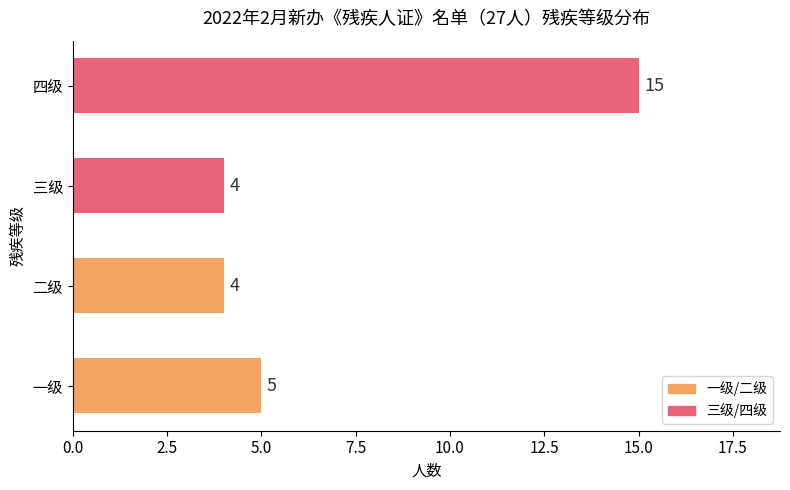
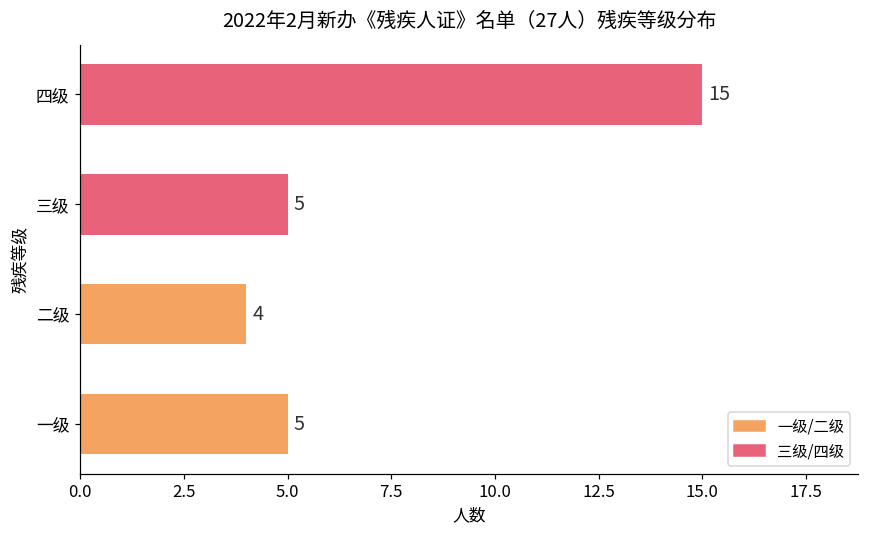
  {
    "四级": 15,
-   "三级": 4,
+   "三级": 5,
    "二级": 4,
    "一级": 5
  }
